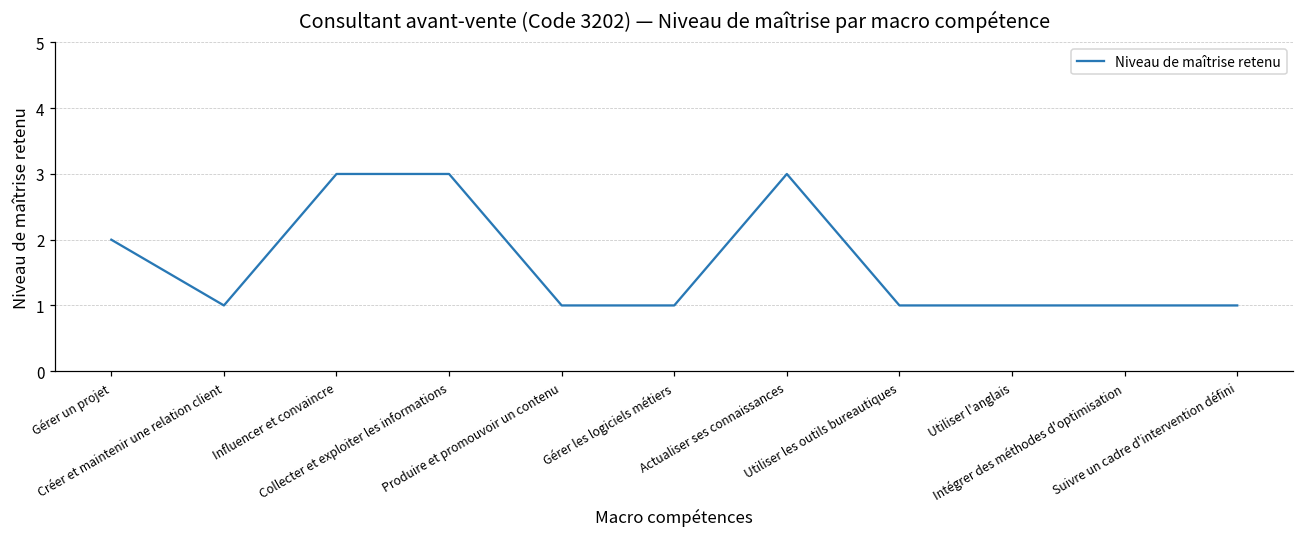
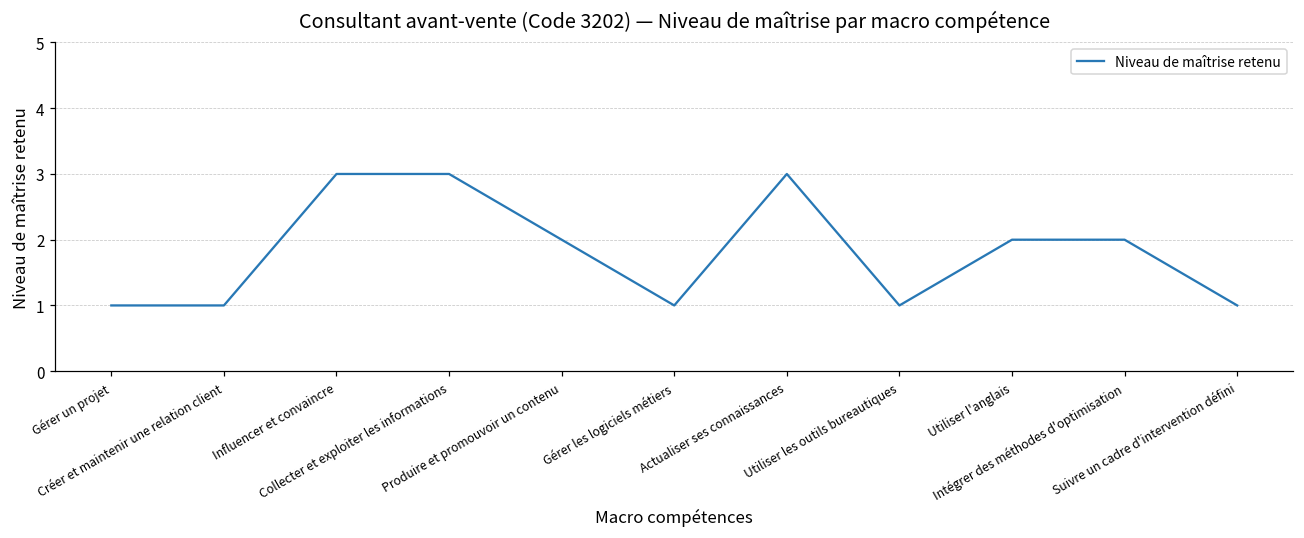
  {
-   "Gérer un projet": 2,
+   "Gérer un projet": 1,
    "Créer et maintenir une relation client": 1,
    "Influencer et convaincre": 3,
    "Collecter et exploiter les informations": 3,
-   "Produire et promouvoir un contenu": 1,
+   "Produire et promouvoir un contenu": 2,
    "Gérer les logiciels métiers": 1,
    "Actualiser ses connaissances": 3,
    "Utiliser les outils bureautiques": 1,
-   "Utiliser l'anglais": 1,
-   "Intégrer des méthodes d'optimisation": 1,
+   "Utiliser l'anglais": 2,
+   "Intégrer des méthodes d'optimisation": 2,
    "Suivre un cadre d'intervention défini": 1
  }
